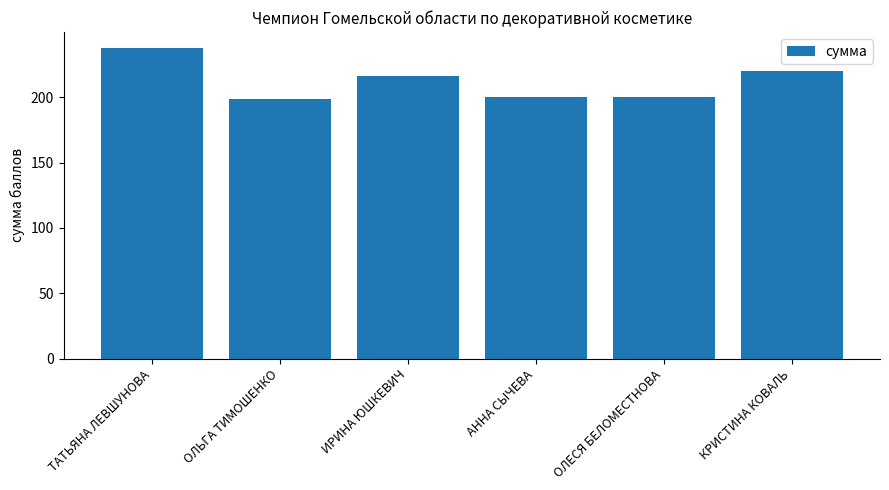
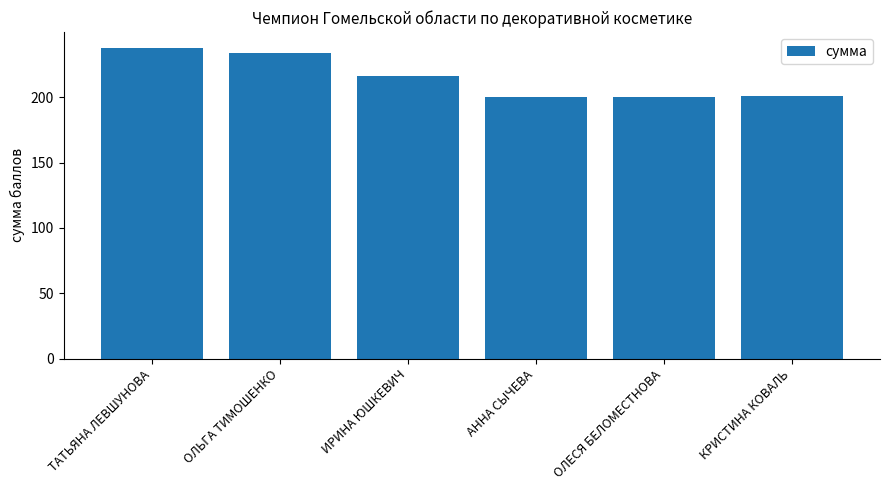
  {
    "ТАТЬЯНА ЛЕВШУНОВА": 238,
-   "ОЛЬГА ТИМОШЕНКО": 199,
+   "ОЛЬГА ТИМОШЕНКО": 234,
    "ИРИНА ЮШКЕВИЧ": 216,
    "АННА СЫЧЕВА": 200,
    "ОЛЕСЯ БЕЛОМЕСТНОВА": 200,
-   "КРИСТИНА КОВАЛЬ": 220
+   "КРИСТИНА КОВАЛЬ": 201
  }
